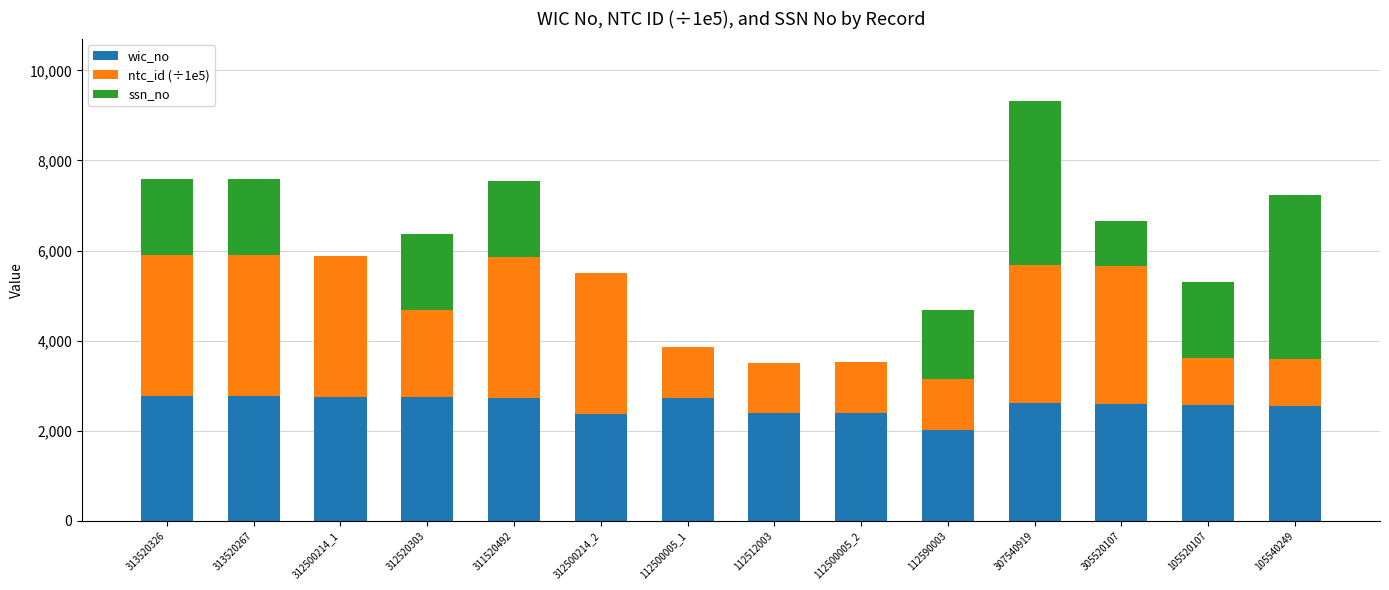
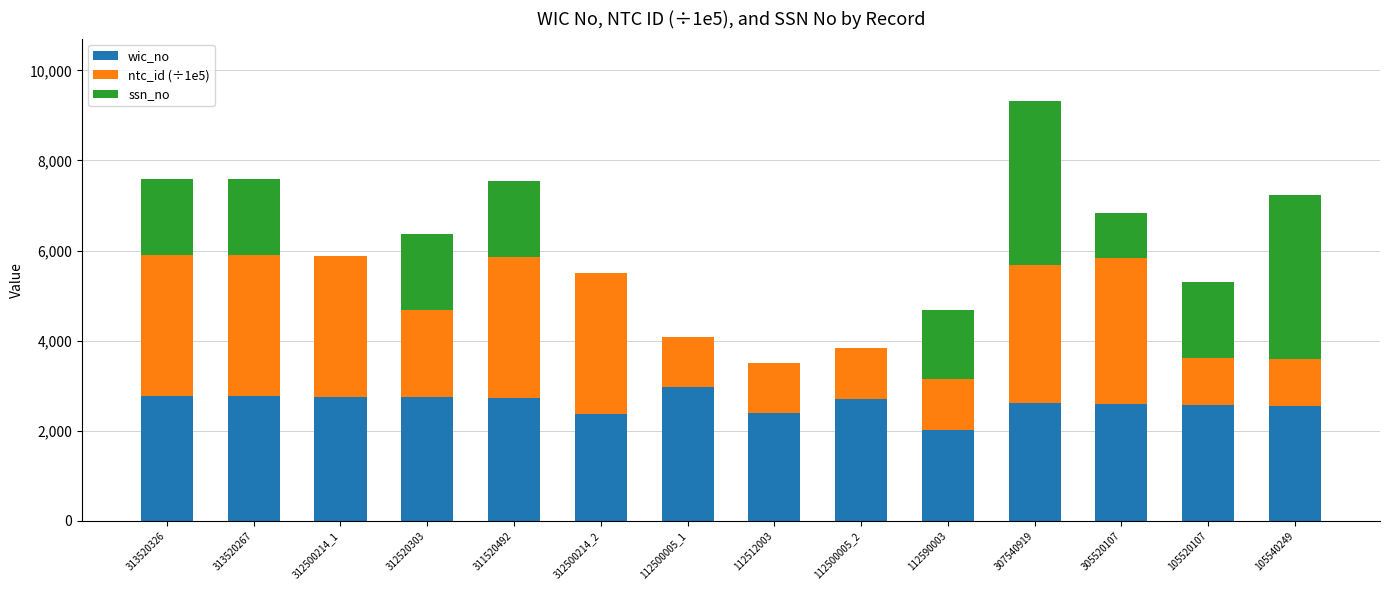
  {
    "wic_no": {
      "313520326": "2,800",
      "313520267": "2,800",
      "312500214_1": "2,700",
      "312520303": "2,700",
      "311520492": "2,700",
      "312500214_2": "2,400",
-     "112500005_1": "2,700",
+     "112500005_1": "3,000",
      "112512003": "2,400",
-     "112500005_2": "2,400",
+     "112500005_2": "2,700",
      "112590003": "2,000",
      "307540919": "2,600",
      "305520107": "2,600",
      "105520107": "2,600",
      "105540249": "2,500"
    },
    "ntc_id (÷1e5)": {
      "313520326": "3,100",
      "313520267": "3,100",
      "312500214_1": "3,100",
      "312520303": "1,900",
      "311520492": "3,100",
      "312500214_2": "3,100",
      "112500005_1": "1,100",
      "112512003": "1,100",
      "112500005_2": "1,100",
      "112590003": "1,100",
      "307540919": "3,100",
-     "305520107": "3,100",
+     "305520107": "3,200",
      "105520107": "1,100",
      "105540249": "1,100"
    },
    "ssn_no": {
      "313520326": "1,700",
      "313520267": "1,700",
      "312500214_1": "0",
      "312520303": "1,700",
      "311520492": "1,700",
      "312500214_2": "0",
      "112500005_1": "0",
      "112512003": "0",
      "112500005_2": "0",
      "112590003": "1,500",
      "307540919": "3,600",
      "305520107": "1,000",
      "105520107": "1,700",
      "105540249": "3,600"
    }
  }
